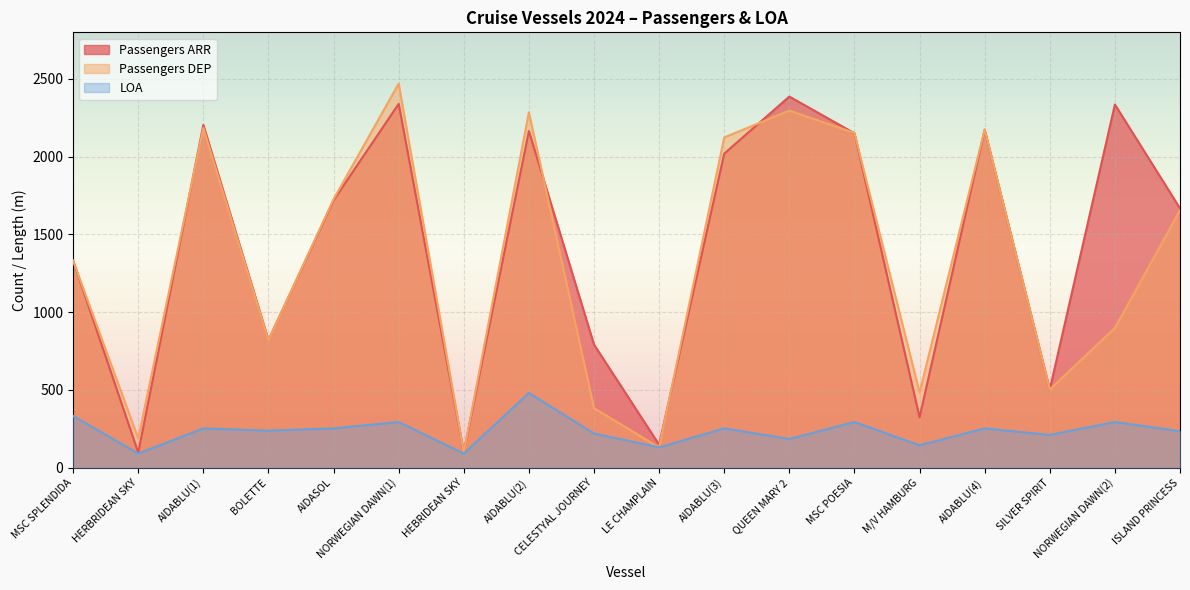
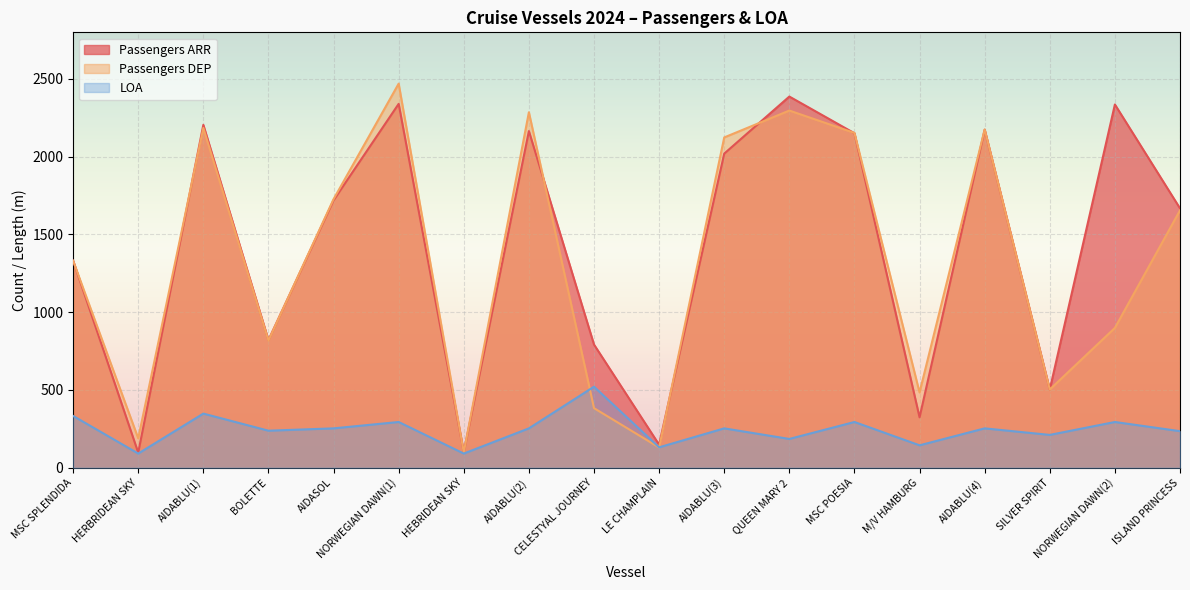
  {
    "Passengers ARR": {
      "AIDABLU(1)": 2210,
      "NORWEGIAN DAWN(1)": 2340,
      "AIDABLU(2)": 2170,
      "CELESTYAL JOURNEY": 790,
      "LE CHAMPLAIN": 150,
      "AIDABLU(3)": 2020,
      "QUEEN MARY 2": 2390,
      "M/V HAMBURG": 320,
      "NORWEGIAN DAWN(2)": 2340
    },
    "Passengers DEP": {
      "HERBRIDEAN SKY": 190,
      "AIDABLU(1)": 2190,
      "NORWEGIAN DAWN(1)": 2470,
      "AIDABLU(2)": 2290,
      "CELESTYAL JOURNEY": 380,
      "AIDABLU(3)": 2120,
      "QUEEN MARY 2": 2300,
      "M/V HAMBURG": 480,
      "NORWEGIAN DAWN(2)": 900
    },
    "LOA": {
      "MSC SPLENDIDA": 330,
-     "AIDABLU(1)": 250,
+     "AIDABLU(1)": 350,
      "BOLETTE": 240,
      "AIDASOL": 250,
      "NORWEGIAN DAWN(1)": 290,
-     "AIDABLU(2)": 480,
-     "CELESTYAL JOURNEY": 220,
+     "AIDABLU(2)": 250,
+     "CELESTYAL JOURNEY": 520,
      "AIDABLU(3)": 250,
      "QUEEN MARY 2": 190,
      "MSC POESIA": 290,
      "M/V HAMBURG": 140,
      "AIDABLU(4)": 250,
      "SILVER SPIRIT": 210,
      "NORWEGIAN DAWN(2)": 290,
      "ISLAND PRINCESS": 240
    }
  }
